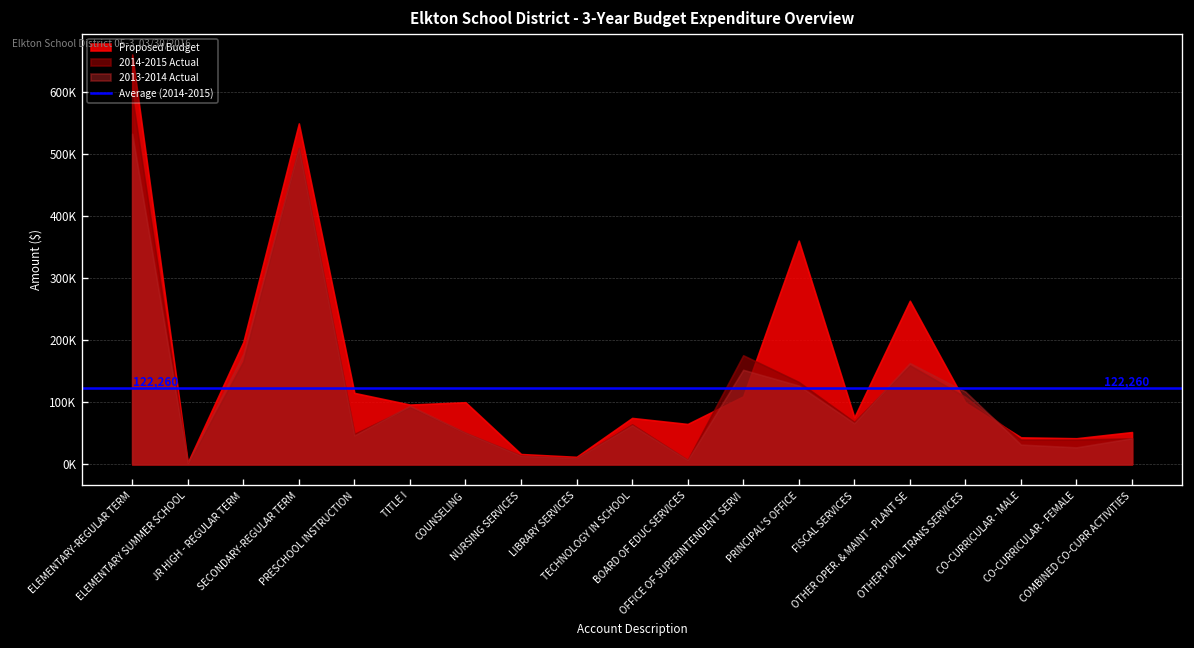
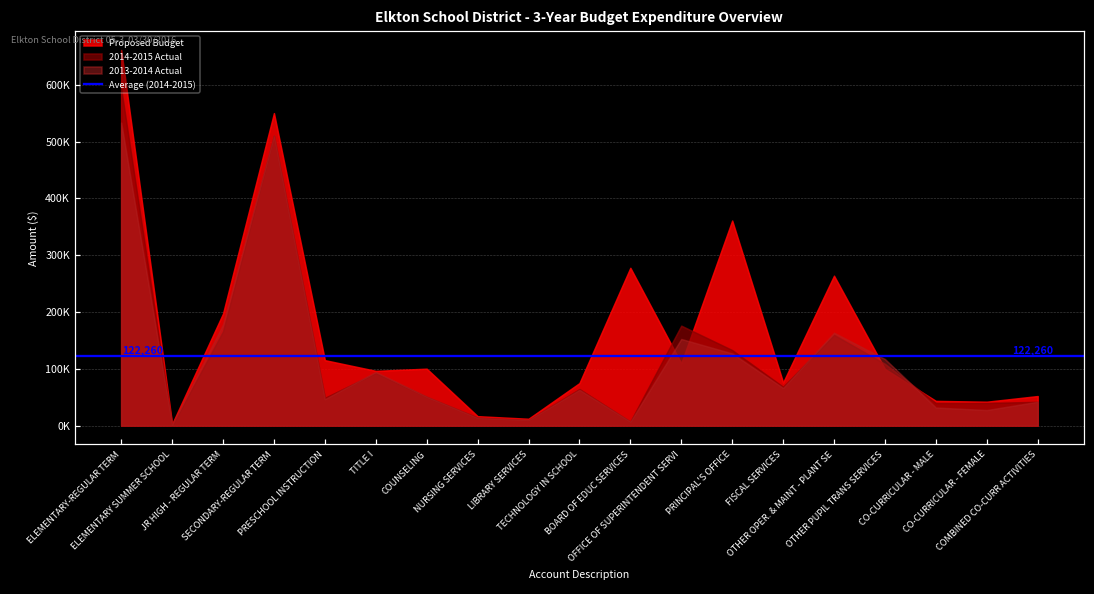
  {
    "Proposed Budget": {
      "JR HIGH - REGULAR TERM": 200000,
      "SECONDARY-REGULAR TERM": 550000,
      "PRESCHOOL INSTRUCTION": 120000,
      "COUNSELING": 100000,
      "TECHNOLOGY IN SCHOOL": 70000,
-     "BOARD OF EDUC SERVICES": 60000,
+     "BOARD OF EDUC SERVICES": 280000,
      "OFFICE OF SUPERINTENDENT SERVI": 110000,
      "PRINCIPAL'S OFFICE": 360000,
      "FISCAL SERVICES": 80000,
      "OTHER OPER. & MAINT - PLANT SE": 260000,
      "OTHER PUPIL TRANS SERVICES": 100000,
      "COMBINED CO-CURR ACTIVITIES": 50000
    }
  }
